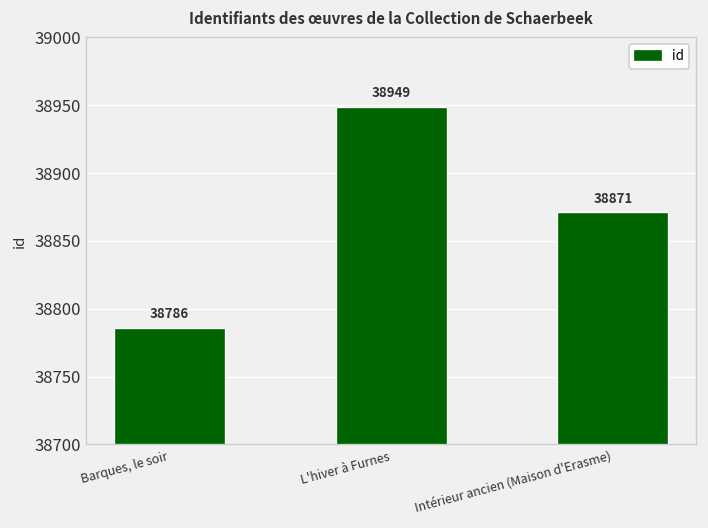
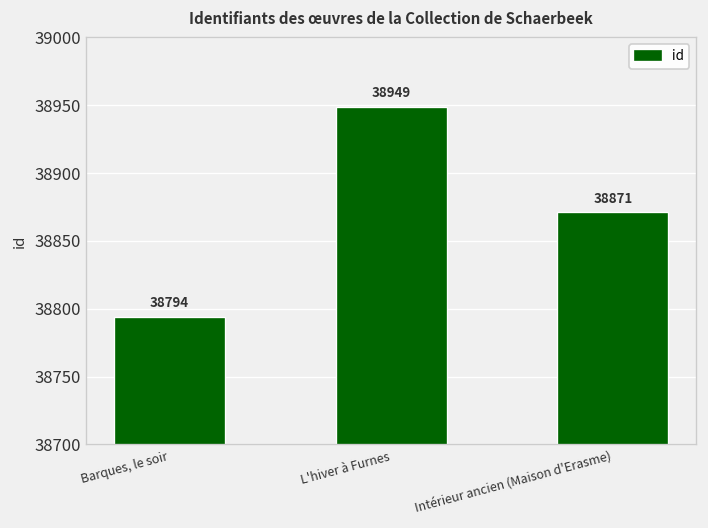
  {
-   "Barques, le soir": 38786,
+   "Barques, le soir": 38794,
    "L'hiver à Furnes": 38949,
    "Intérieur ancien (Maison d'Erasme)": 38871
  }
